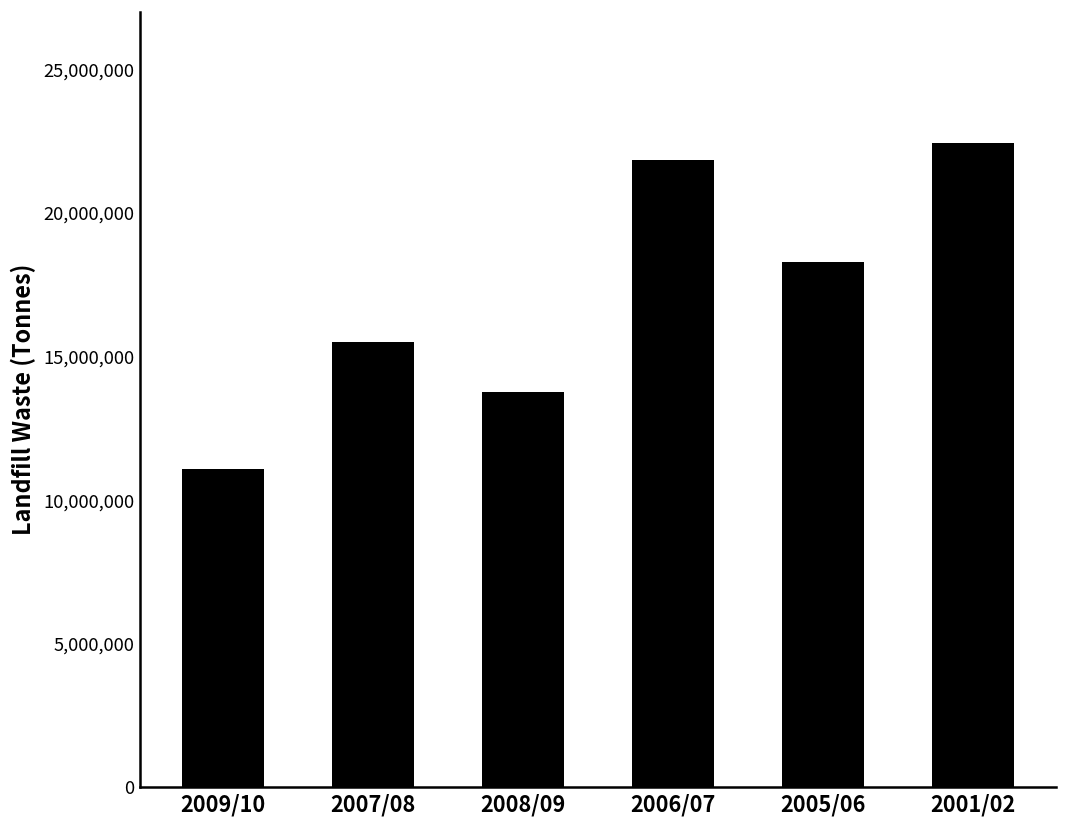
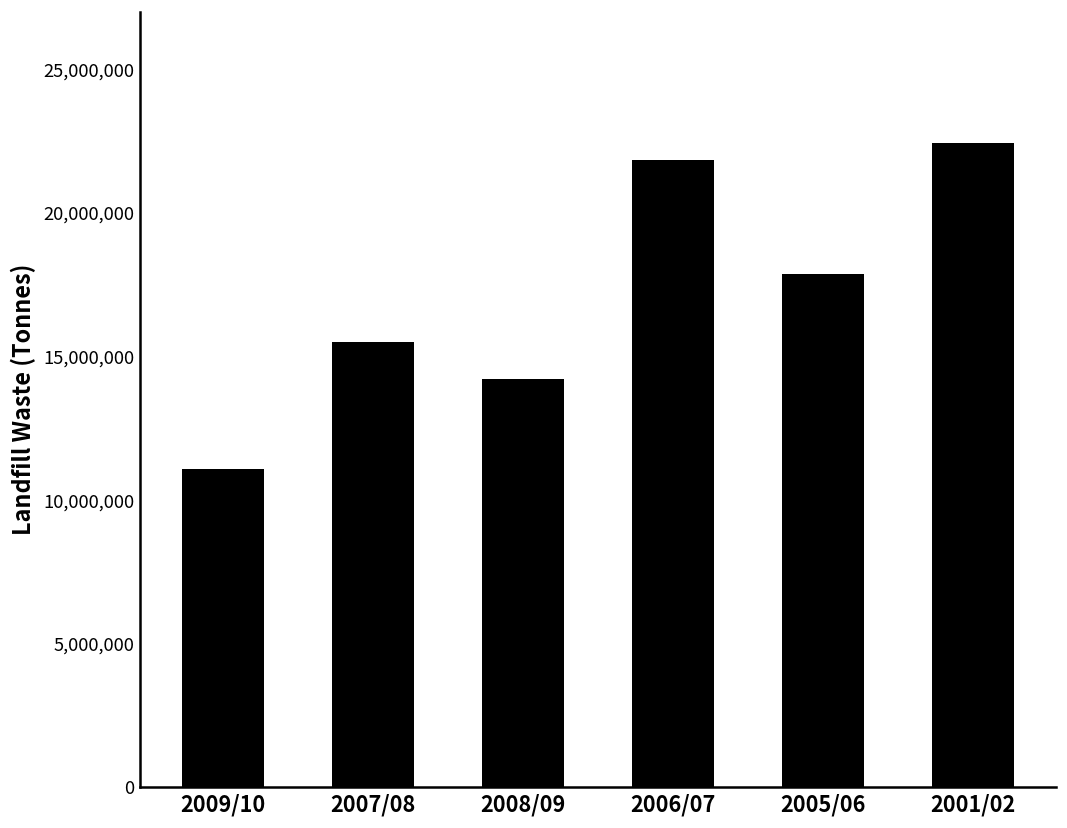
  {
    "2009/10": "11,100,000",
    "2007/08": "15,500,000",
-   "2008/09": "13,800,000",
+   "2008/09": "14,200,000",
    "2006/07": "21,800,000",
-   "2005/06": "18,300,000",
+   "2005/06": "17,900,000",
    "2001/02": "22,400,000"
  }
